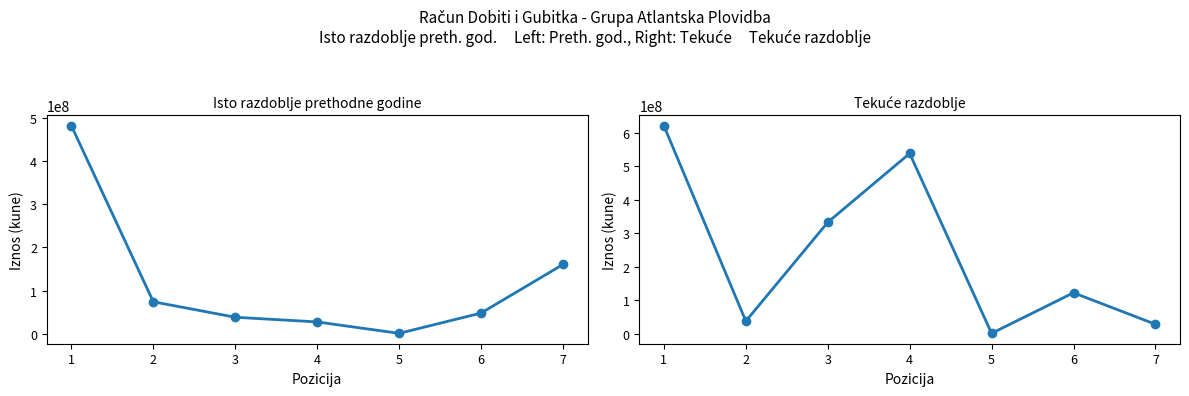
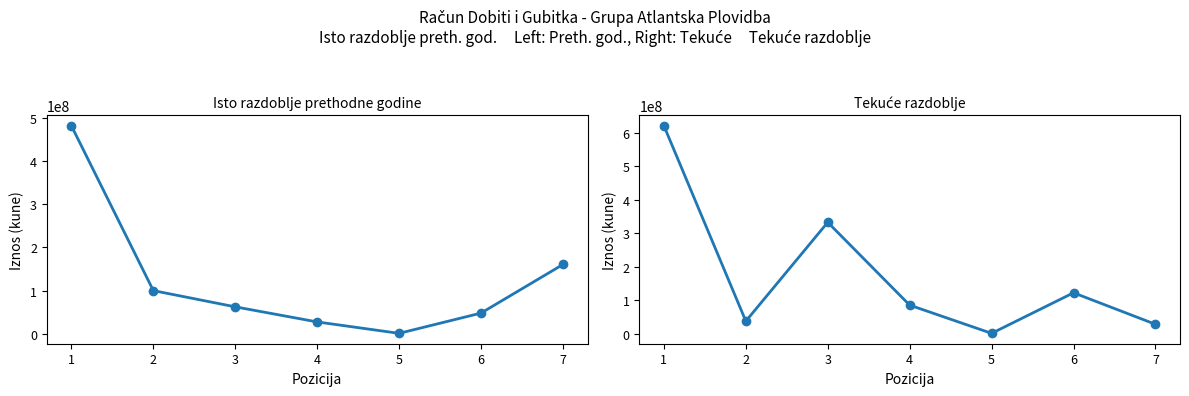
  {
    "Isto razdoblje prethodne godine": {
      "1": 480000000,
-     "2": 70000000,
-     "3": 40000000,
+     "2": 100000000,
+     "3": 60000000,
      "4": 30000000,
      "5": 0,
      "6": 50000000,
      "7": 160000000
    },
    "Tekuće razdoblje": {
      "1": 620000000,
      "2": 40000000,
      "3": 330000000,
-     "4": 540000000,
+     "4": 90000000,
      "5": 0,
      "6": 120000000,
      "7": 30000000
    }
  }
